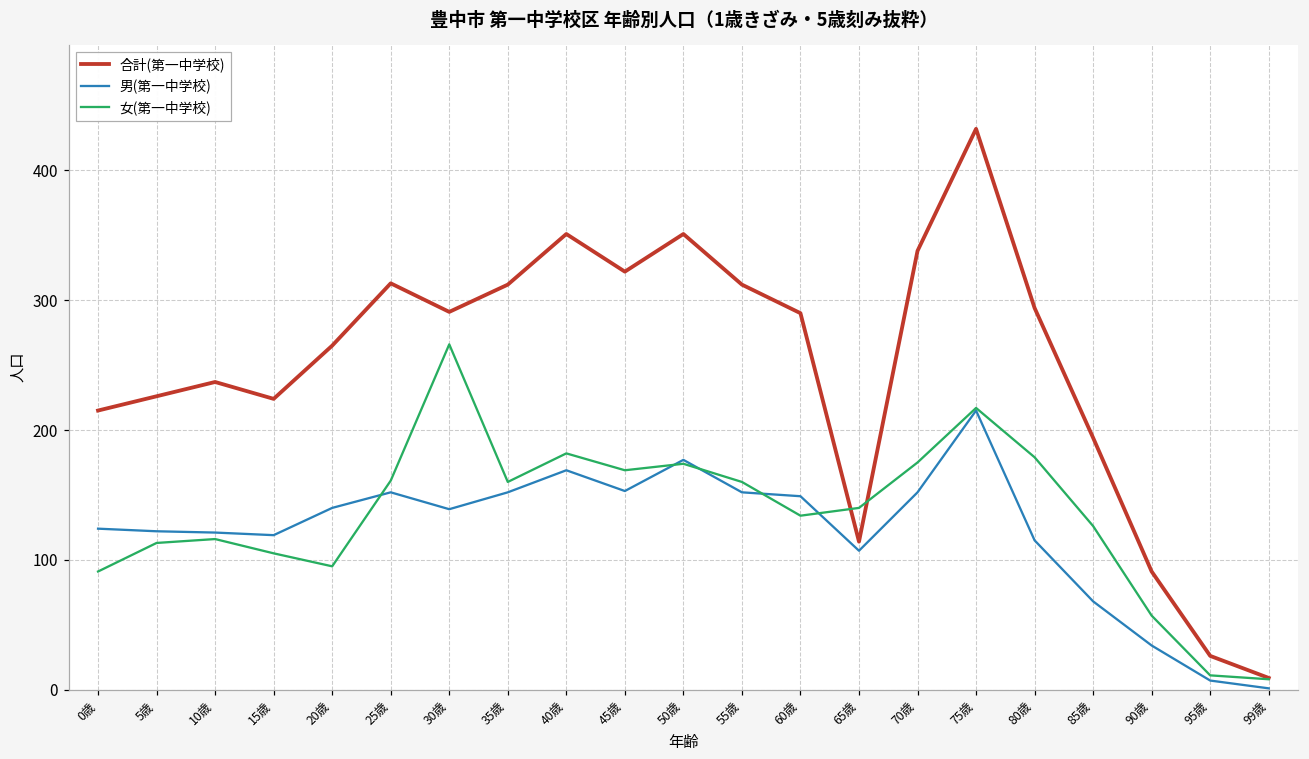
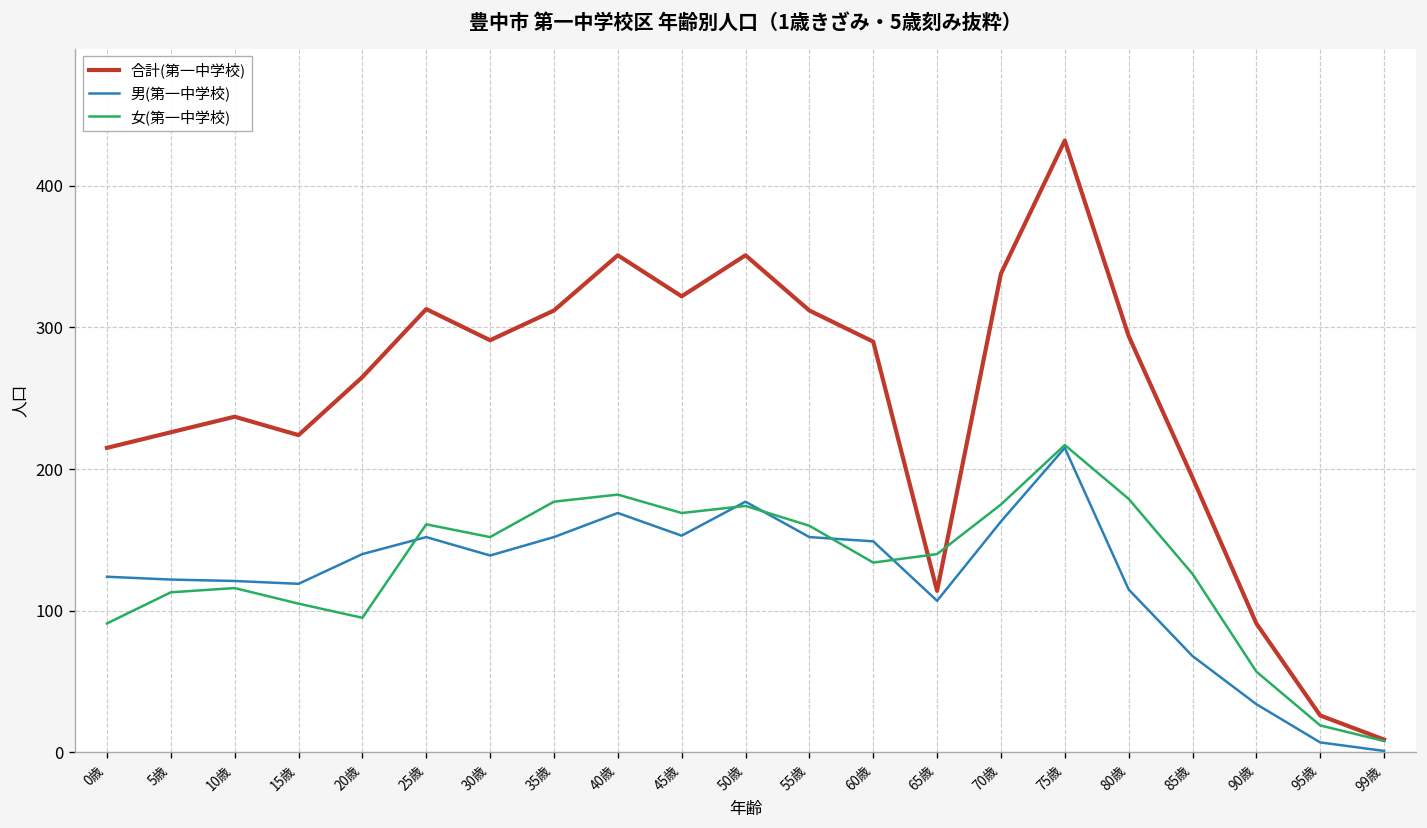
  {
    "合計(第一中学校)": {
      "0歳": 215,
      "5歳": 226,
      "10歳": 237,
      "15歳": 224,
      "20歳": 265,
      "25歳": 313,
      "30歳": 291,
      "35歳": 312,
      "40歳": 351,
      "45歳": 322,
      "50歳": 351,
      "55歳": 312,
      "60歳": 290,
      "65歳": 114,
      "70歳": 338,
      "75歳": 432,
      "80歳": 294,
      "85歳": 194,
      "90歳": 91,
      "95歳": 26
    },
    "男(第一中学校)": {
      "0歳": 124,
      "5歳": 122,
      "10歳": 121,
      "15歳": 119,
      "20歳": 140,
      "25歳": 152,
      "30歳": 139,
      "35歳": 152,
      "40歳": 169,
      "45歳": 153,
      "50歳": 177,
      "55歳": 152,
      "60歳": 149,
      "65歳": 107,
-     "70歳": 152,
+     "70歳": 163,
      "80歳": 115,
      "85歳": 68,
      "90歳": 34,
      "95歳": 7,
      "99歳": 1
    },
    "女(第一中学校)": {
      "0歳": 91,
      "5歳": 113,
      "10歳": 116,
      "15歳": 105,
      "20歳": 95,
      "25歳": 161,
-     "30歳": 266,
-     "35歳": 160,
+     "30歳": 152,
+     "35歳": 177,
      "40歳": 182,
      "45歳": 169,
      "50歳": 174,
      "55歳": 160,
      "60歳": 134,
      "65歳": 140,
      "70歳": 175,
      "80歳": 179,
      "85歳": 126,
      "90歳": 57,
-     "95歳": 11
+     "95歳": 19
    }
  }
